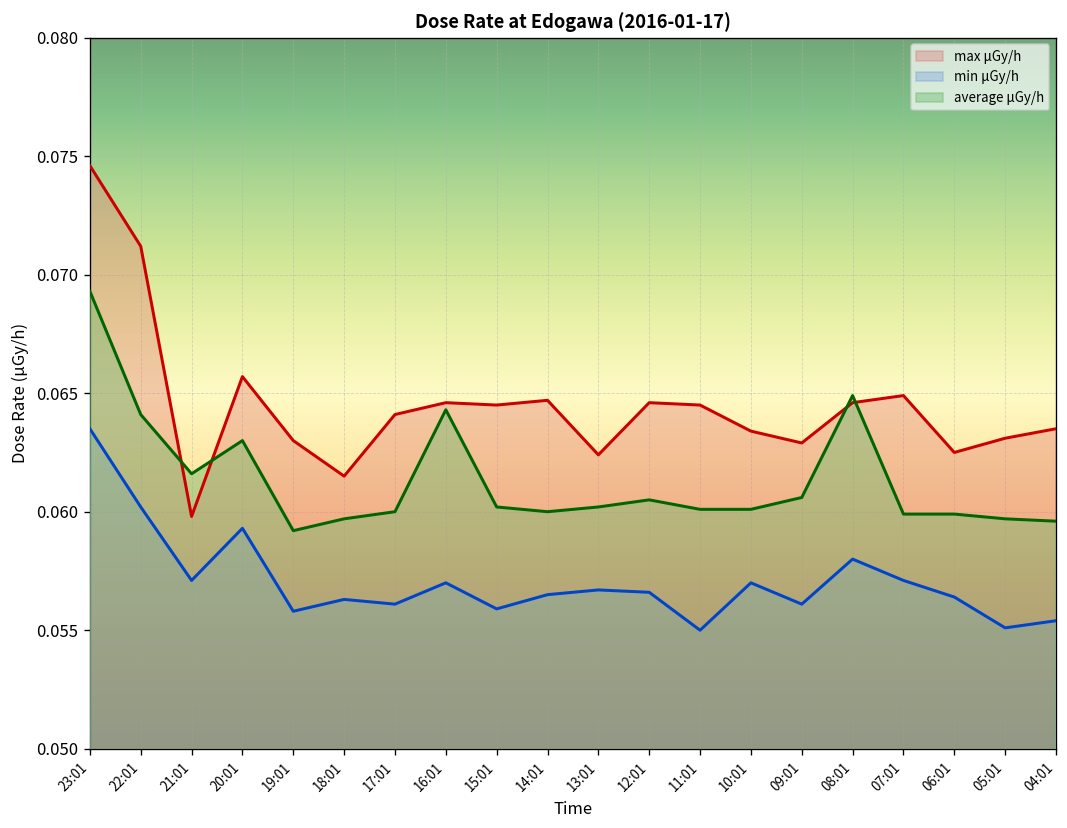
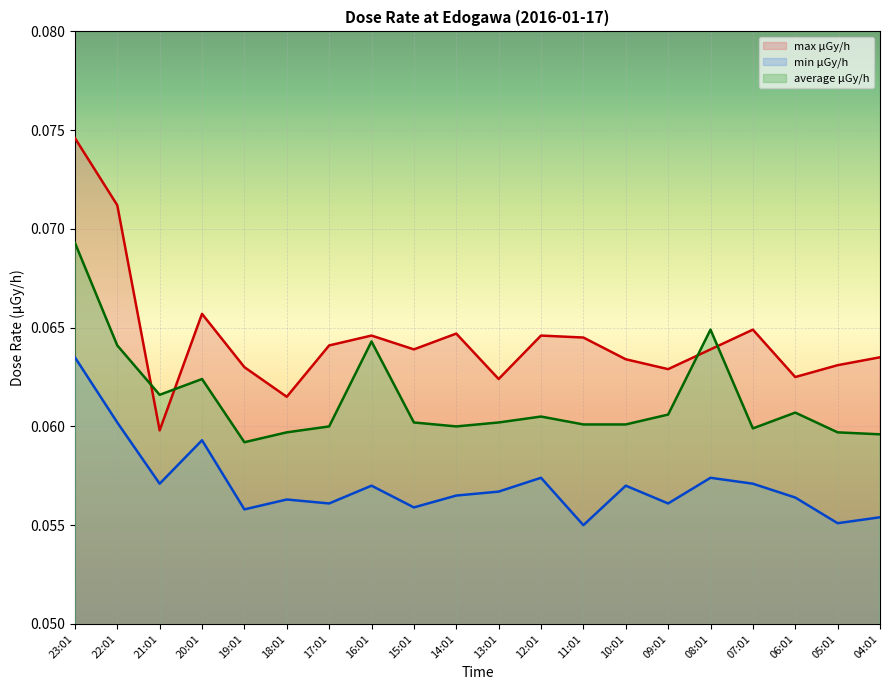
  {
    "max μGy/h": {
      "23:01": 0.0746,
      "22:01": 0.0712,
      "21:01": 0.0598,
      "20:01": 0.0657,
      "19:01": 0.0630,
      "18:01": 0.0615,
      "17:01": 0.0641,
      "16:01": 0.0646,
-     "15:01": 0.0645,
+     "15:01": 0.0639,
      "14:01": 0.0647,
      "13:01": 0.0624,
      "12:01": 0.0646,
      "11:01": 0.0645,
      "10:01": 0.0634,
      "09:01": 0.0629,
-     "08:01": 0.0646,
+     "08:01": 0.0639,
      "07:01": 0.0649,
      "06:01": 0.0625,
      "05:01": 0.0631,
      "04:01": 0.0635
    },
    "min μGy/h": {
      "23:01": 0.0635,
      "22:01": 0.0602,
      "21:01": 0.0571,
      "20:01": 0.0593,
      "19:01": 0.0558,
      "18:01": 0.0563,
      "17:01": 0.0561,
      "16:01": 0.0570,
      "15:01": 0.0559,
      "14:01": 0.0565,
      "13:01": 0.0567,
-     "12:01": 0.0566,
+     "12:01": 0.0574,
      "11:01": 0.0550,
      "10:01": 0.0570,
      "09:01": 0.0561,
-     "08:01": 0.0580,
+     "08:01": 0.0574,
      "07:01": 0.0571,
      "06:01": 0.0564,
      "05:01": 0.0551,
      "04:01": 0.0554
    },
    "average μGy/h": {
      "23:01": 0.0693,
      "22:01": 0.0641,
      "21:01": 0.0616,
-     "20:01": 0.0630,
+     "20:01": 0.0624,
      "19:01": 0.0592,
      "18:01": 0.0597,
      "17:01": 0.0600,
      "16:01": 0.0643,
      "15:01": 0.0602,
      "14:01": 0.0600,
      "13:01": 0.0602,
      "12:01": 0.0605,
      "11:01": 0.0601,
      "10:01": 0.0601,
      "09:01": 0.0606,
      "08:01": 0.0649,
      "07:01": 0.0599,
-     "06:01": 0.0599,
+     "06:01": 0.0607,
      "05:01": 0.0597,
      "04:01": 0.0596
    }
  }
